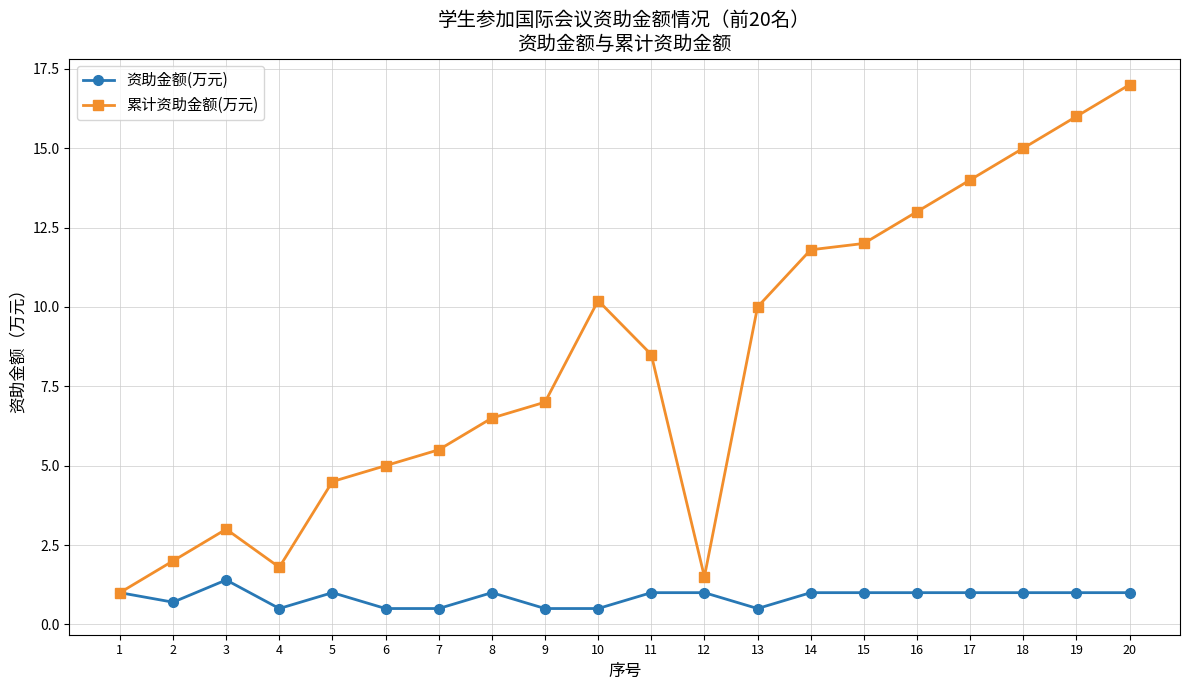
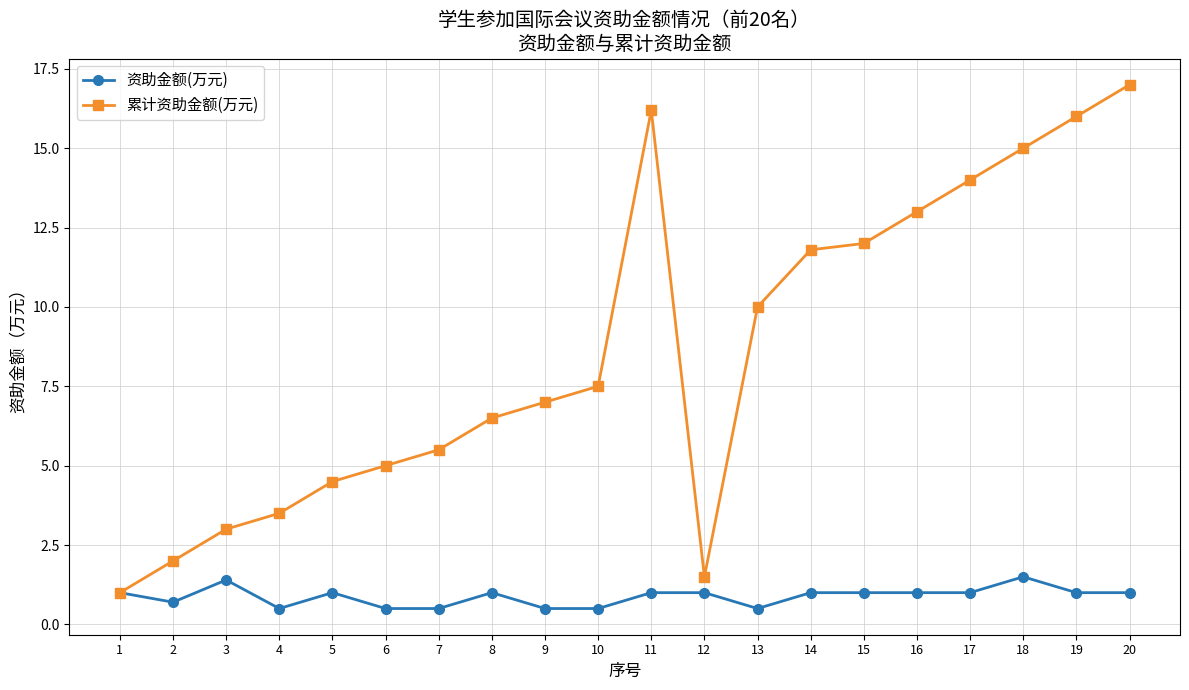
  {
    "资助金额(万元)": {
      "2": 0.7,
      "3": 1.4,
      "4": 0.5,
      "5": 1.0,
      "6": 0.5,
      "7": 0.5,
      "8": 1.0,
      "9": 0.5,
      "10": 0.5,
      "11": 1.0,
      "12": 1.0,
      "13": 0.5,
      "14": 1.0,
      "15": 1.0,
      "16": 1.0,
      "17": 1.0,
-     "18": 1.0,
+     "18": 1.5,
      "19": 1.0,
      "20": 1.0
    },
    "累计资助金额(万元)": {
      "2": 2.0,
      "3": 3.0,
-     "4": 1.8,
+     "4": 3.5,
      "5": 4.5,
      "6": 5.0,
      "7": 5.5,
      "8": 6.5,
      "9": 7.0,
-     "10": 10.2,
-     "11": 8.5,
+     "10": 7.5,
+     "11": 16.2,
      "12": 1.5,
      "13": 10.0,
      "14": 11.8,
      "15": 12.0,
      "16": 13.0,
      "17": 14.0,
      "18": 15.0,
      "19": 16.0,
      "20": 17.0
    }
  }
